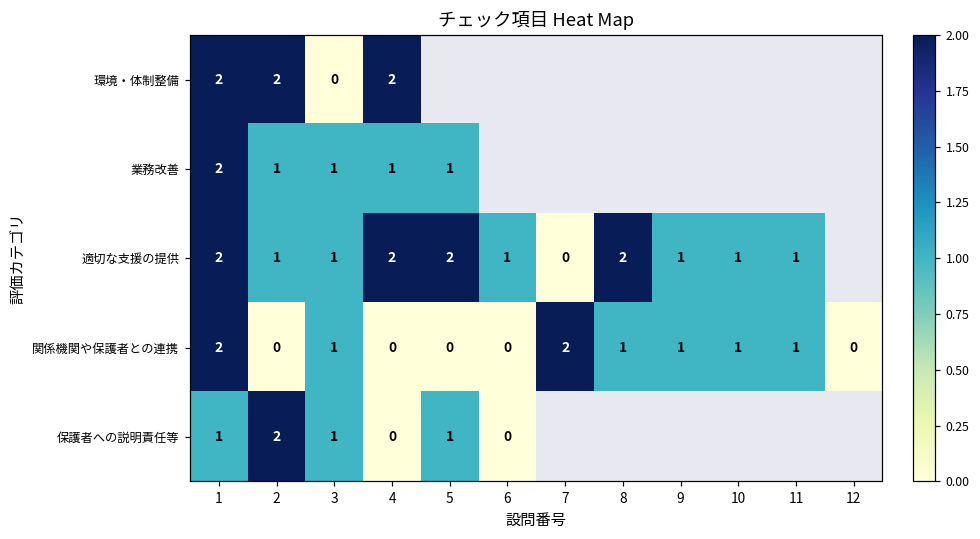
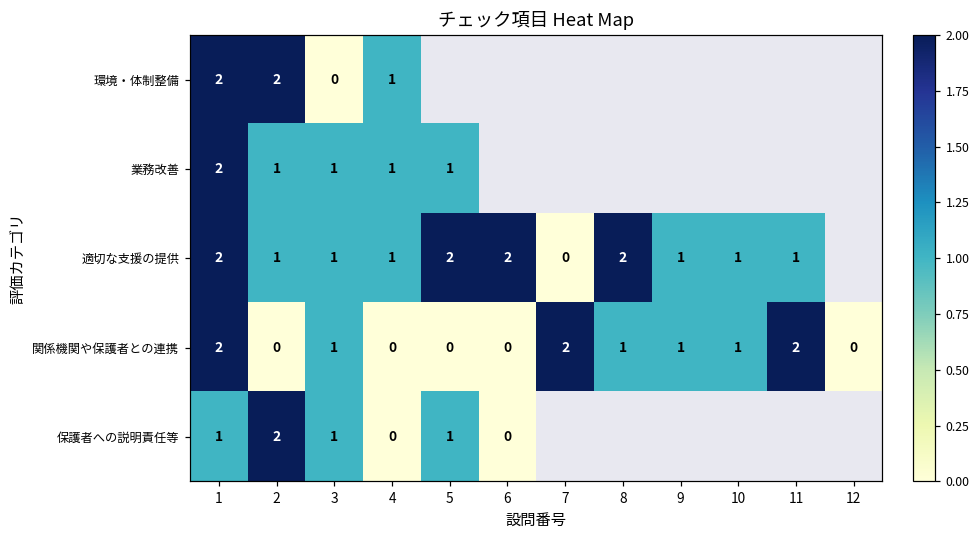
  {
    "環境・体制整備": {
      "1": 2,
      "2": 2,
      "3": 0,
-     "4": 2
+     "4": 1
    },
    "業務改善": {
      "1": 2,
      "2": 1,
      "3": 1,
      "4": 1,
      "5": 1
    },
    "適切な支援の提供": {
      "1": 2,
      "2": 1,
      "3": 1,
-     "4": 2,
+     "4": 1,
      "5": 2,
-     "6": 1,
+     "6": 2,
      "7": 0,
      "8": 2,
      "9": 1,
      "10": 1,
      "11": 1
    },
    "関係機関や保護者との連携": {
      "1": 2,
      "2": 0,
      "3": 1,
      "4": 0,
      "5": 0,
      "6": 0,
      "7": 2,
      "8": 1,
      "9": 1,
      "10": 1,
-     "11": 1,
+     "11": 2,
      "12": 0
    },
    "保護者への説明責任等": {
      "1": 1,
      "2": 2,
      "3": 1,
      "4": 0,
      "5": 1,
      "6": 0
    }
  }
